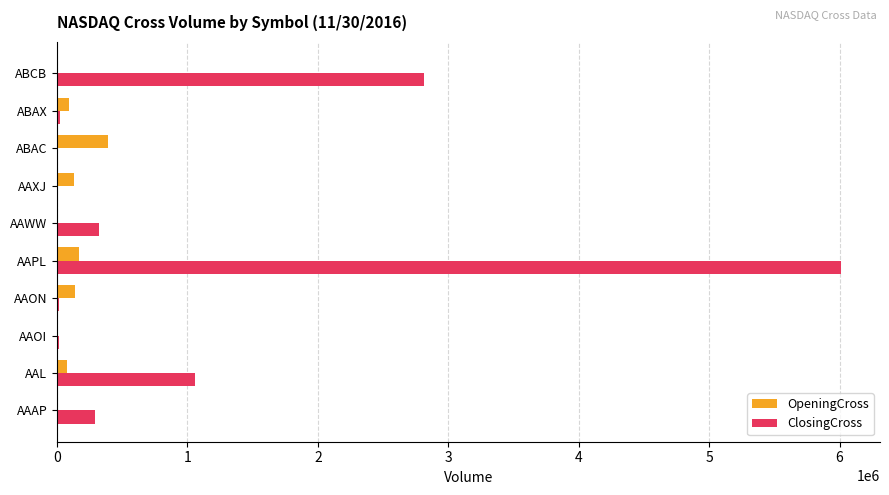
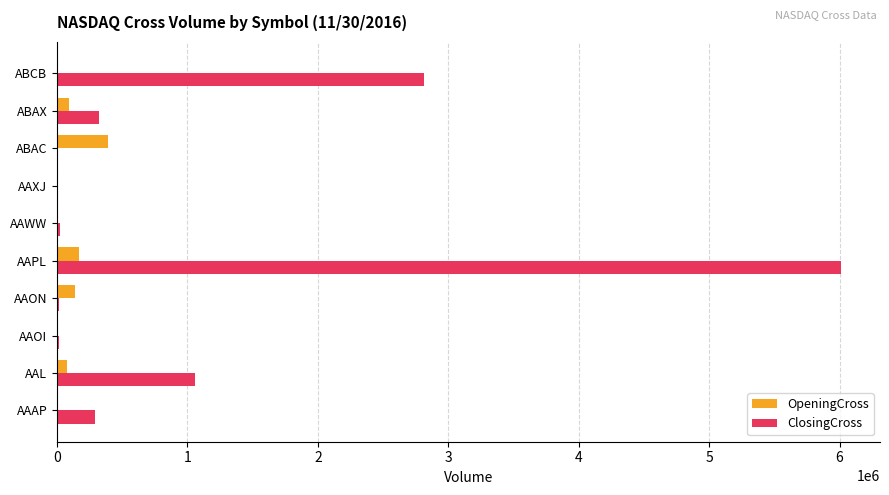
  {
    "OpeningCross": {
      "ABAX": 90000,
      "ABAC": 390000,
-     "AAXJ": 130000,
+     "AAXJ": 10000,
      "AAPL": 170000,
      "AAON": 140000,
      "AAL": 80000
    },
    "ClosingCross": {
      "ABCB": 2810000,
-     "ABAX": 20000,
-     "AAWW": 320000,
+     "ABAX": 320000,
+     "AAWW": 30000,
      "AAPL": 6010000,
      "AAL": 1060000,
      "AAAP": 290000
    }
  }
